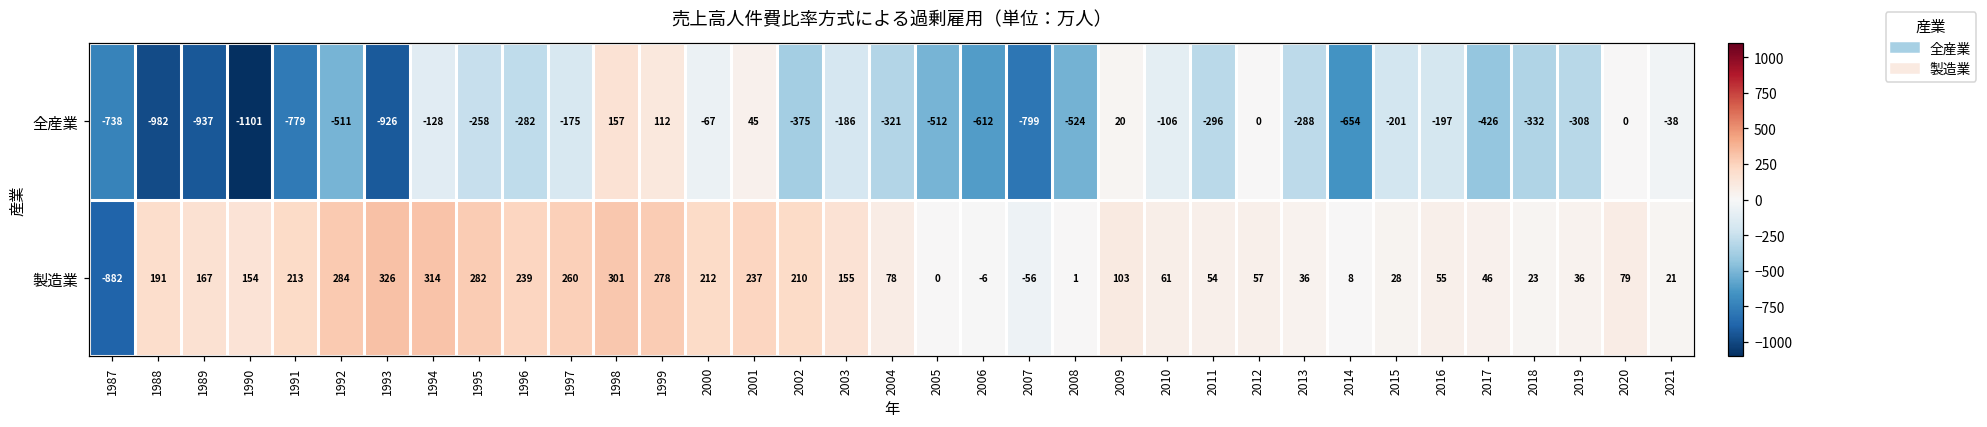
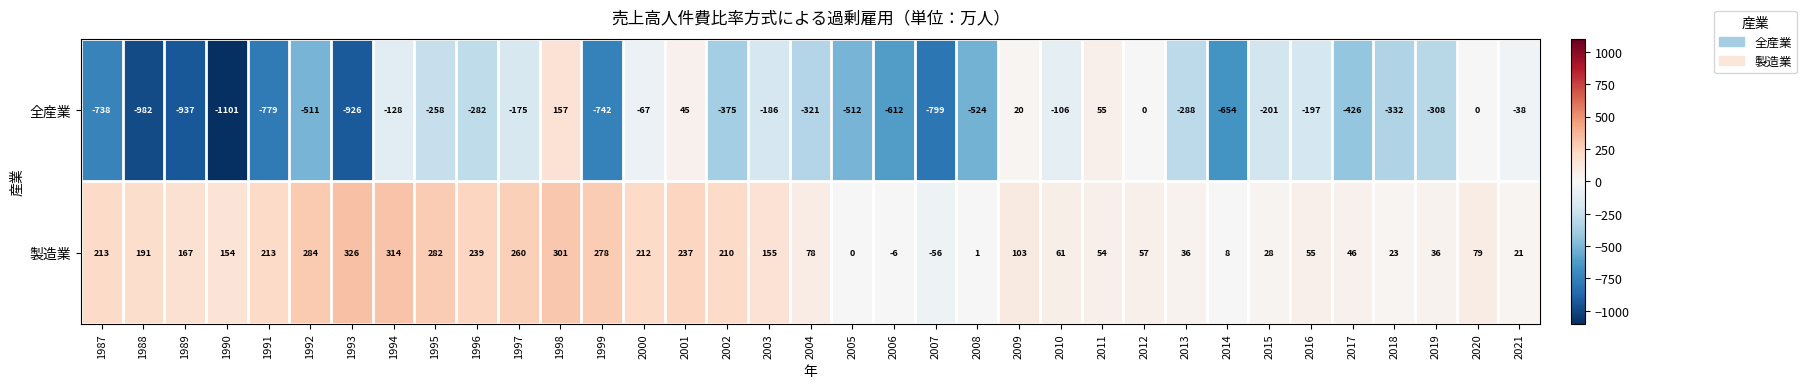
  {
    "全産業": {
      "1987": -738,
      "1988": -982,
      "1989": -937,
      "1990": -1101,
      "1991": -779,
      "1992": -511,
      "1993": -926,
      "1994": -128,
      "1995": -258,
      "1996": -282,
      "1997": -175,
      "1998": 157,
-     "1999": 112,
+     "1999": -742,
      "2000": -67,
      "2001": 45,
      "2002": -375,
      "2003": -186,
      "2004": -321,
      "2005": -512,
      "2006": -612,
      "2007": -799,
      "2008": -524,
      "2009": 20,
      "2010": -106,
-     "2011": -296,
+     "2011": 55,
      "2012": 0,
      "2013": -288,
      "2014": -654,
      "2015": -201,
      "2016": -197,
      "2017": -426,
      "2018": -332,
      "2019": -308,
      "2020": 0,
      "2021": -38
    },
    "製造業": {
-     "1987": -882,
+     "1987": 213,
      "1988": 191,
      "1989": 167,
      "1990": 154,
      "1991": 213,
      "1992": 284,
      "1993": 326,
      "1994": 314,
      "1995": 282,
      "1996": 239,
      "1997": 260,
      "1998": 301,
      "1999": 278,
      "2000": 212,
      "2001": 237,
      "2002": 210,
      "2003": 155,
      "2004": 78,
      "2005": 0,
      "2006": -6,
      "2007": -56,
      "2008": 1,
      "2009": 103,
      "2010": 61,
      "2011": 54,
      "2012": 57,
      "2013": 36,
      "2014": 8,
      "2015": 28,
      "2016": 55,
      "2017": 46,
      "2018": 23,
      "2019": 36,
      "2020": 79,
      "2021": 21
    }
  }
